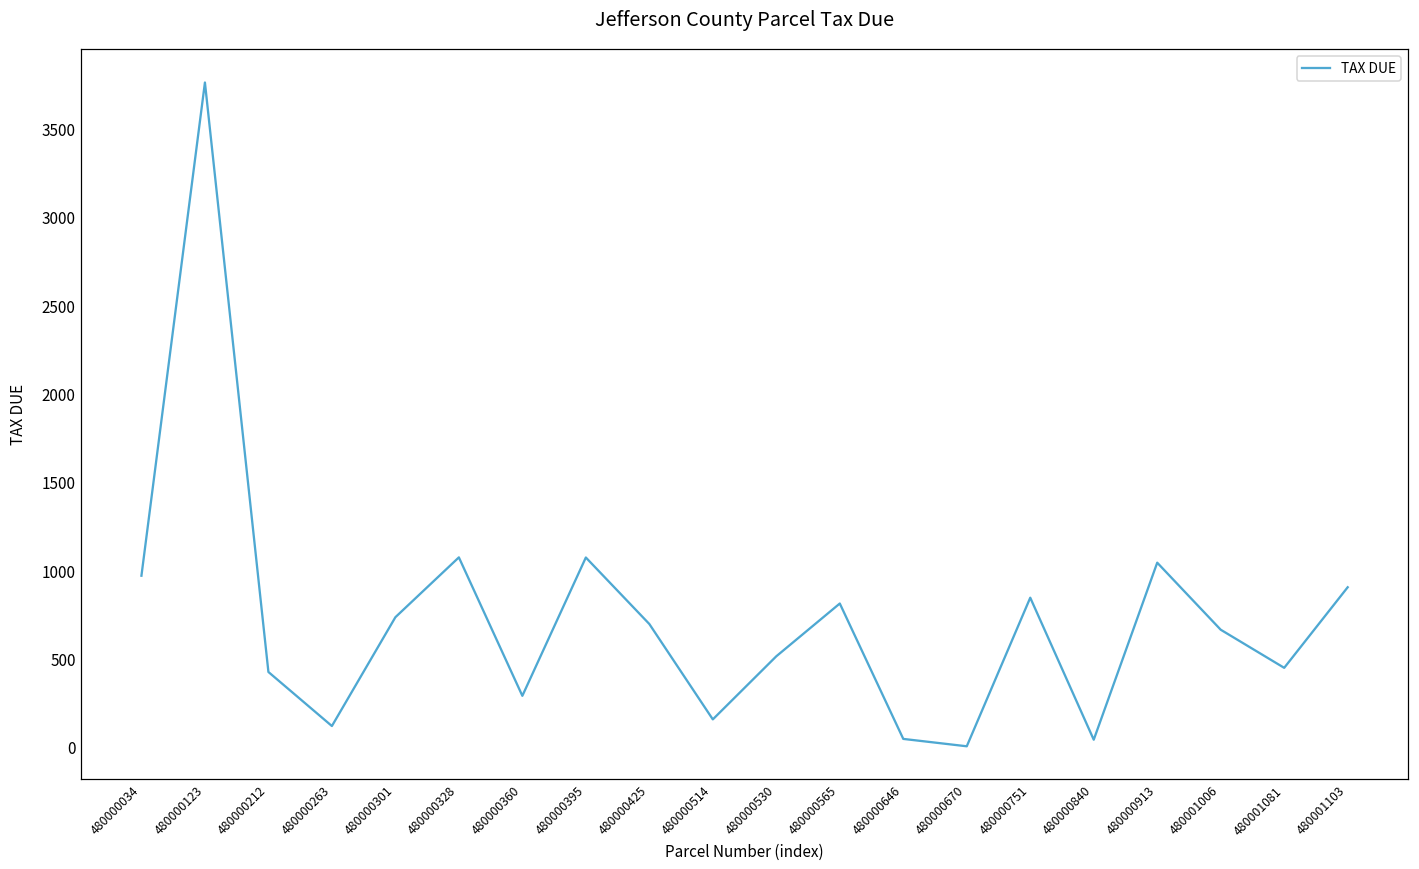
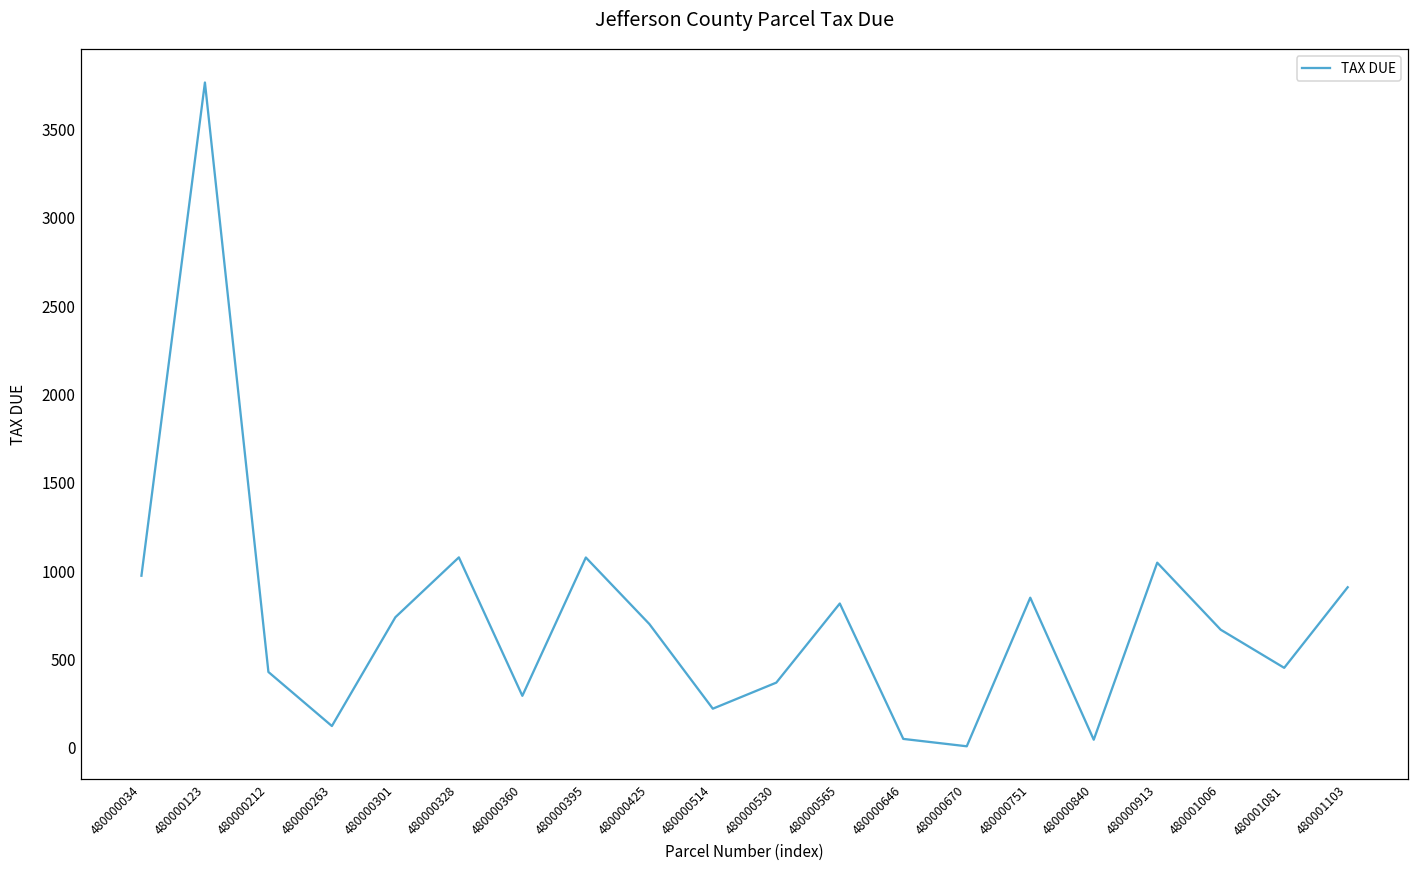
  {
    "480000034": 970,
    "480000123": 3760,
    "480000212": 430,
    "480000263": 120,
    "480000301": 740,
    "480000328": 1080,
    "480000360": 300,
    "480000395": 1080,
    "480000425": 700,
-   "480000514": 160,
-   "480000530": 520,
+   "480000514": 220,
+   "480000530": 370,
    "480000565": 820,
    "480000646": 50,
    "480000670": 10,
    "480000751": 850,
    "480000840": 50,
    "480000913": 1050,
    "480001006": 670,
    "480001081": 450,
    "480001103": 910
  }
